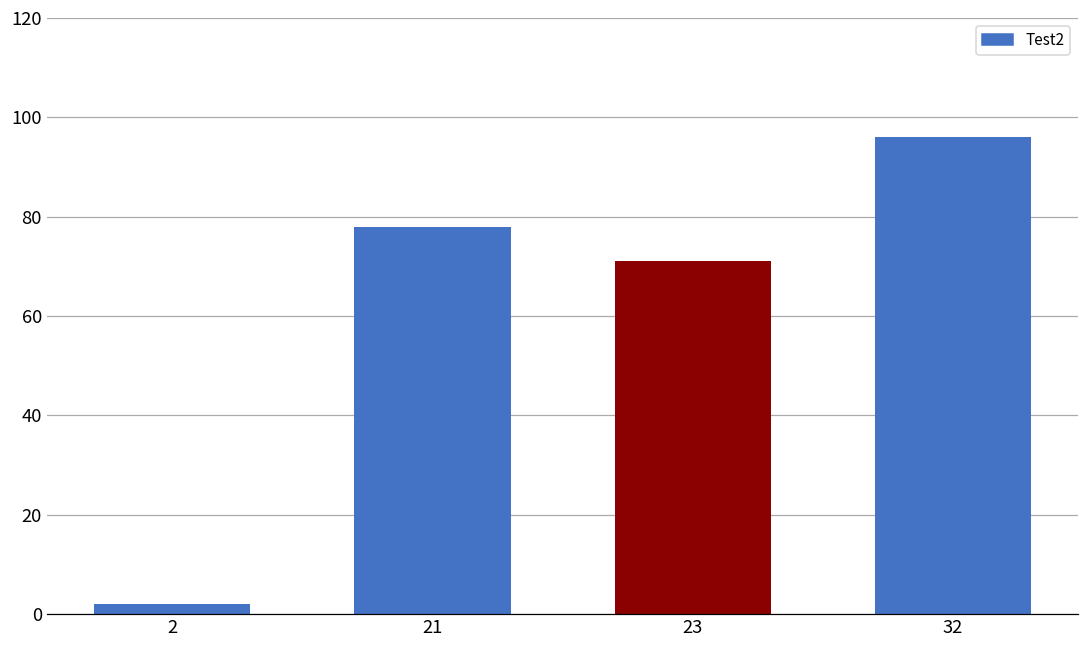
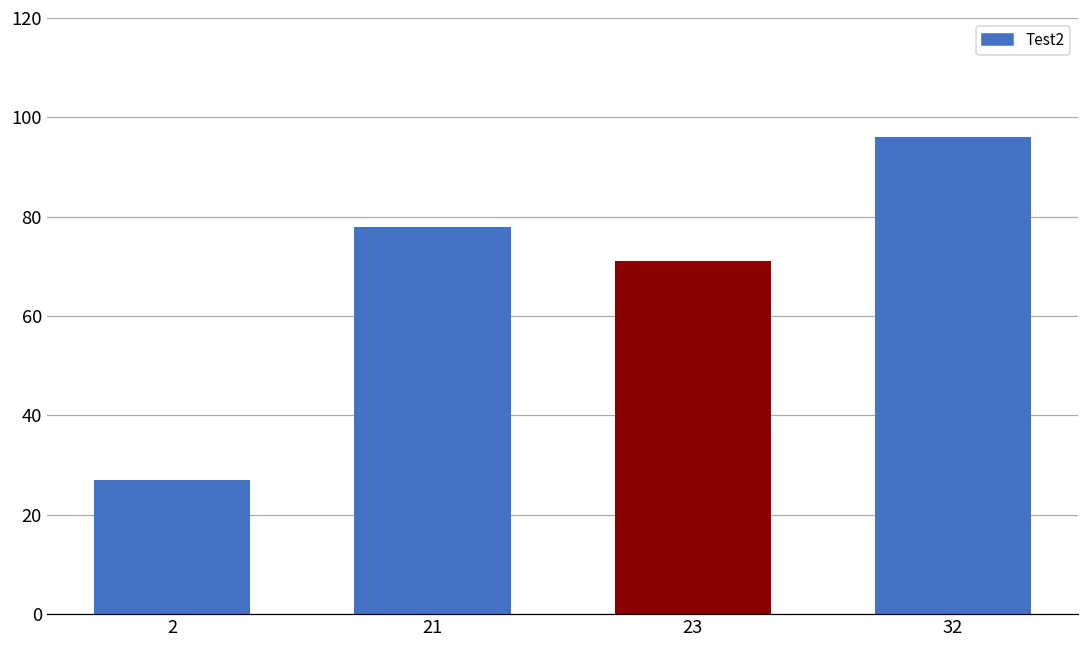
  {
-   "2": 2,
+   "2": 27,
    "21": 78,
    "23": 71,
    "32": 96
  }
